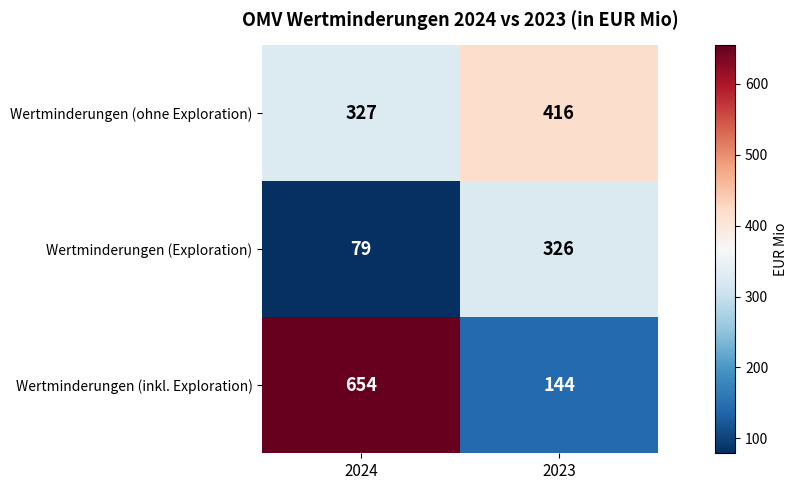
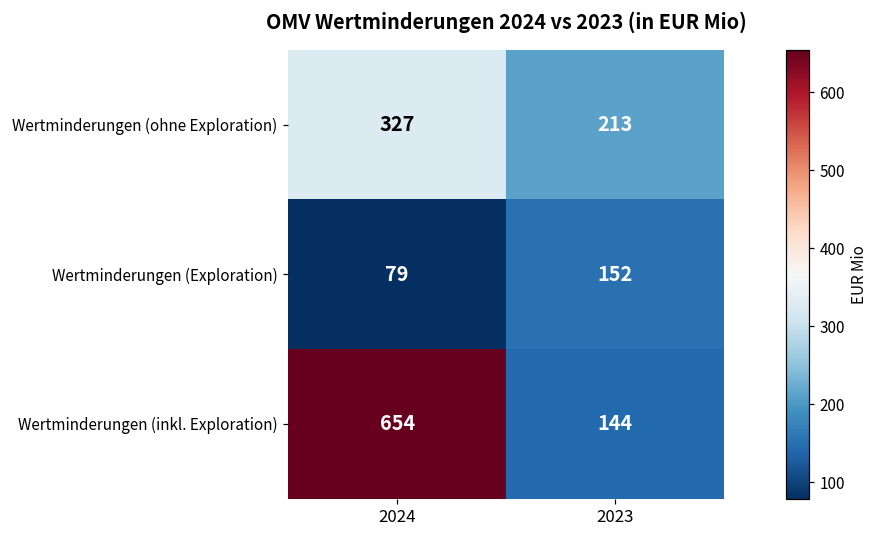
  {
    "Wertminderungen (ohne Exploration)": {
      "2024": 327,
-     "2023": 416
+     "2023": 213
    },
    "Wertminderungen (Exploration)": {
      "2024": 79,
-     "2023": 326
+     "2023": 152
    },
    "Wertminderungen (inkl. Exploration)": {
      "2024": 654,
      "2023": 144
    }
  }
